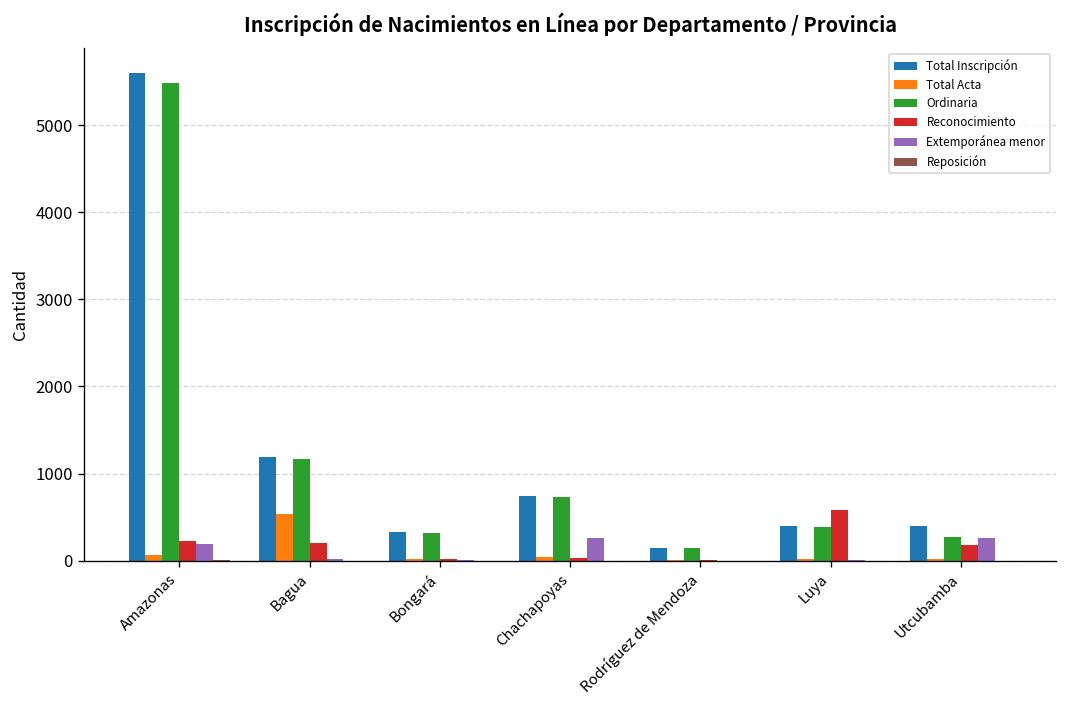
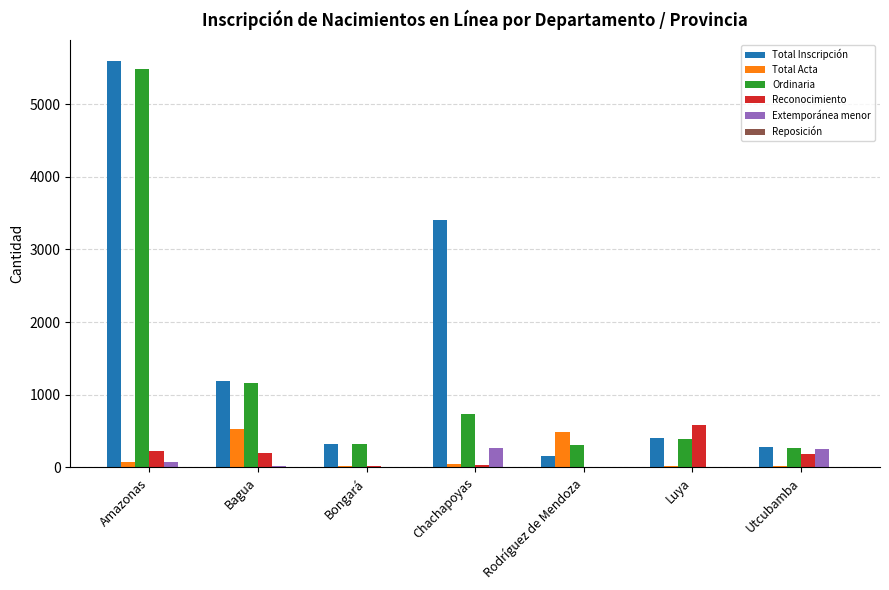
  {
    "Total Inscripción": {
      "Amazonas": 5600,
      "Bagua": 1200,
      "Bongará": 300,
-     "Chachapoyas": 700,
+     "Chachapoyas": 3400,
      "Rodríguez de Mendoza": 200,
      "Luya": 400,
-     "Utcubamba": 400
+     "Utcubamba": 300
    },
    "Total Acta": {
      "Amazonas": 100,
      "Bagua": 500,
      "Chachapoyas": 0,
-     "Rodríguez de Mendoza": 0
+     "Rodríguez de Mendoza": 500
    },
    "Ordinaria": {
      "Amazonas": 5500,
      "Bagua": 1200,
      "Bongará": 300,
      "Chachapoyas": 700,
-     "Rodríguez de Mendoza": 100,
+     "Rodríguez de Mendoza": 300,
      "Luya": 400,
      "Utcubamba": 300
    },
    "Reconocimiento": {
      "Amazonas": 200,
      "Bagua": 200,
      "Chachapoyas": 0,
      "Luya": 600,
      "Utcubamba": 200
    },
    "Extemporánea menor": {
-     "Amazonas": 200,
+     "Amazonas": 100,
      "Chachapoyas": 300,
      "Utcubamba": 300
    },
    "Reposición": {
      "Bagua": 0,
      "Bongará": 0,
      "Chachapoyas": 0
    }
  }
